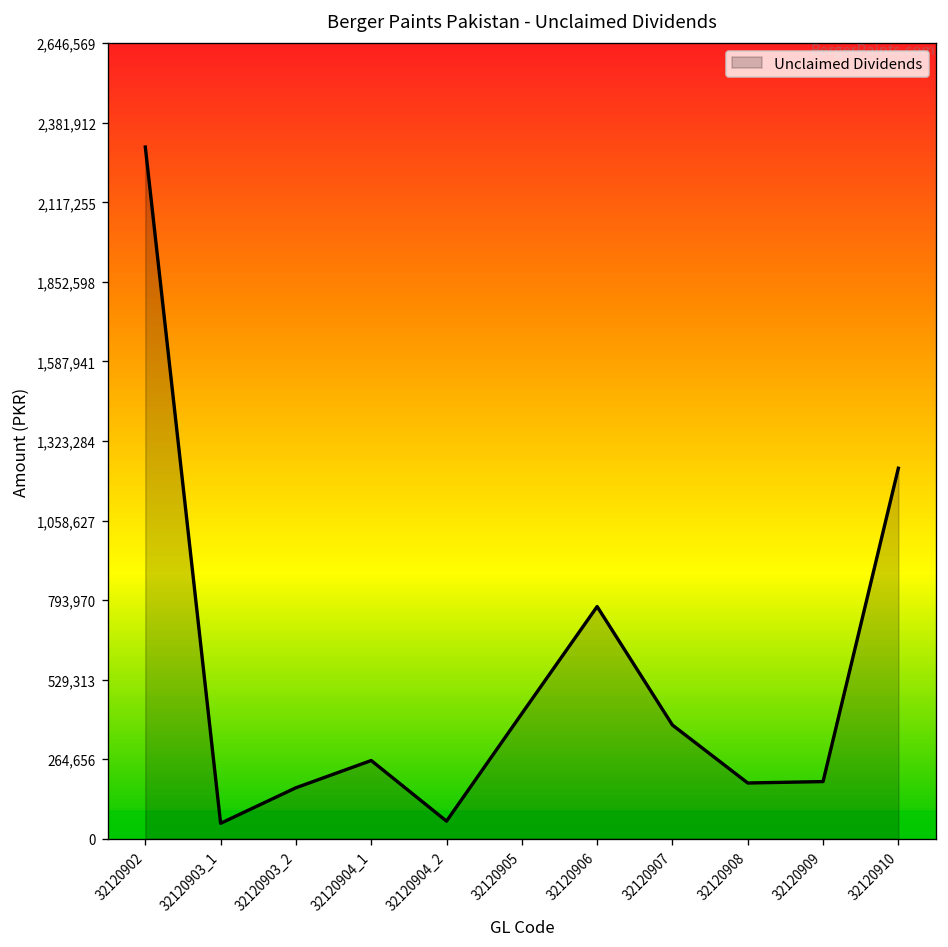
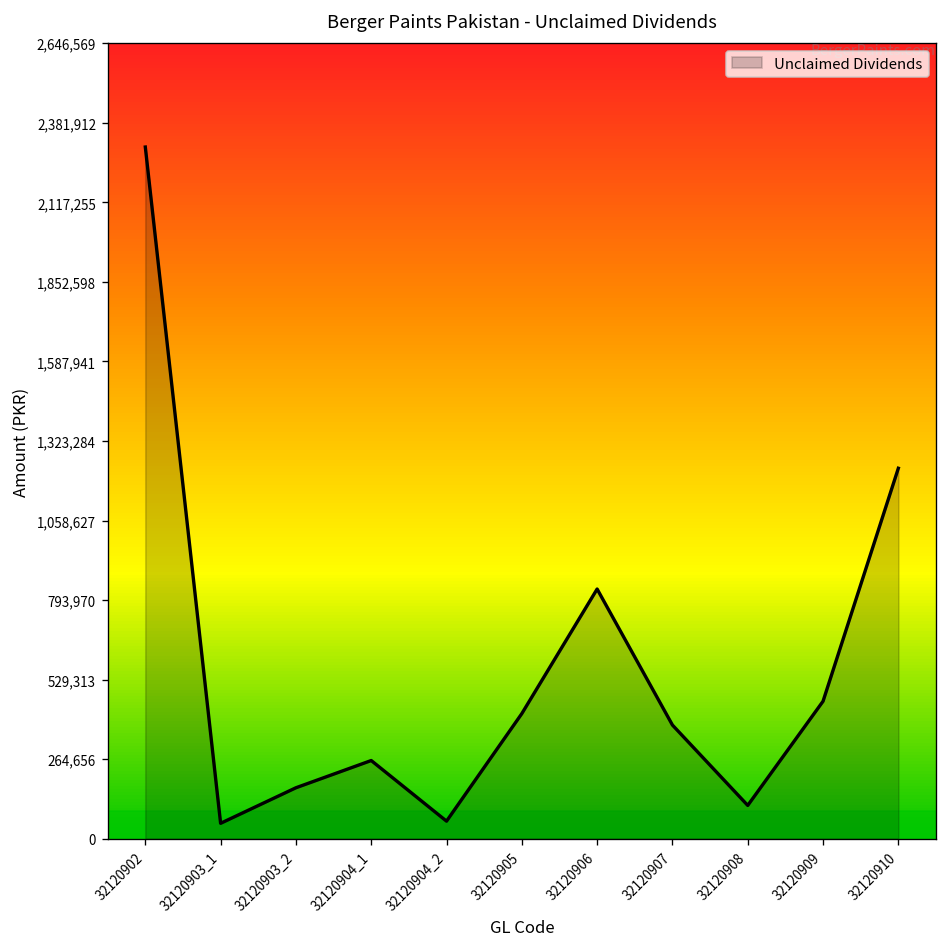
  {
    "32120902": "2,300,000",
    "32120903_2": "170,000",
    "32120904_1": "260,000",
    "32120905": "420,000",
-   "32120906": "770,000",
+   "32120906": "830,000",
    "32120907": "380,000",
-   "32120908": "190,000",
-   "32120909": "190,000",
+   "32120908": "110,000",
+   "32120909": "460,000",
    "32120910": "1,230,000"
  }
